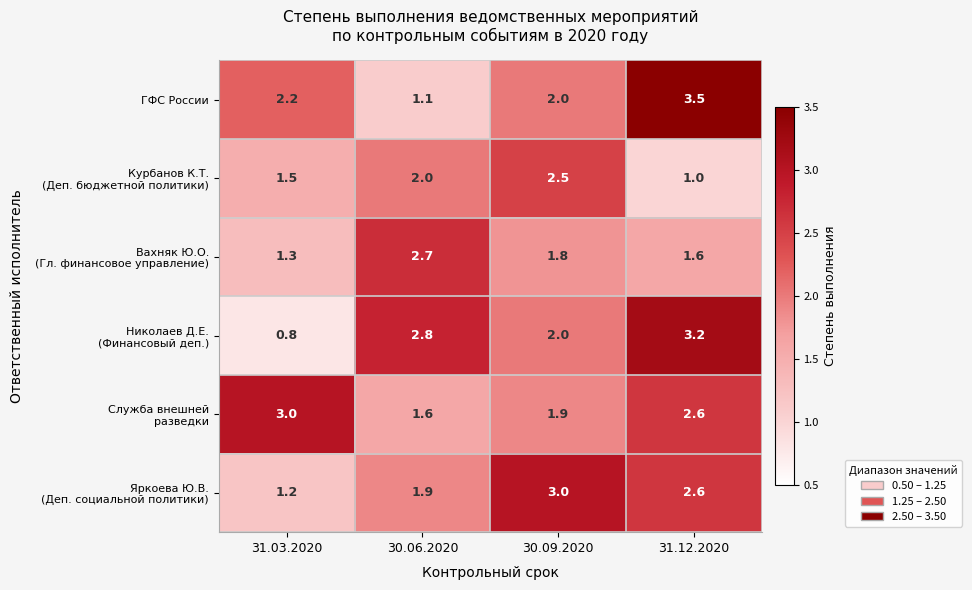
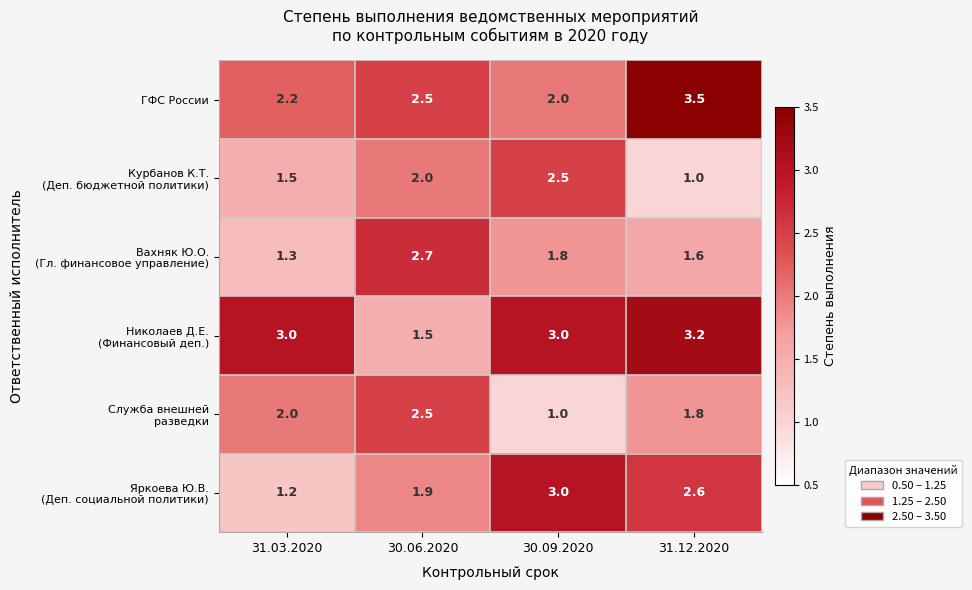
  {
    "ГФС России": {
      "31.03.2020": 2.2,
-     "30.06.2020": 1.1,
+     "30.06.2020": 2.5,
      "30.09.2020": 2.0,
      "31.12.2020": 3.5
    },
    "Курбанов К.Т. (Деп. бюджетной политики)": {
      "31.03.2020": 1.5,
      "30.06.2020": 2.0,
      "30.09.2020": 2.5,
      "31.12.2020": 1.0
    },
    "Вахняк Ю.О. (Гл. финансовое управление)": {
      "31.03.2020": 1.3,
      "30.06.2020": 2.7,
      "30.09.2020": 1.8,
      "31.12.2020": 1.6
    },
    "Николаев Д.Е. (Финансовый деп.)": {
-     "31.03.2020": 0.8,
-     "30.06.2020": 2.8,
-     "30.09.2020": 2.0,
+     "31.03.2020": 3.0,
+     "30.06.2020": 1.5,
+     "30.09.2020": 3.0,
      "31.12.2020": 3.2
    },
    "Служба внешней разведки": {
-     "31.03.2020": 3.0,
-     "30.06.2020": 1.6,
-     "30.09.2020": 1.9,
-     "31.12.2020": 2.6
+     "31.03.2020": 2.0,
+     "30.06.2020": 2.5,
+     "30.09.2020": 1.0,
+     "31.12.2020": 1.8
    },
    "Яркоева Ю.В. (Деп. социальной политики)": {
      "31.03.2020": 1.2,
      "30.06.2020": 1.9,
      "30.09.2020": 3.0,
      "31.12.2020": 2.6
    }
  }
